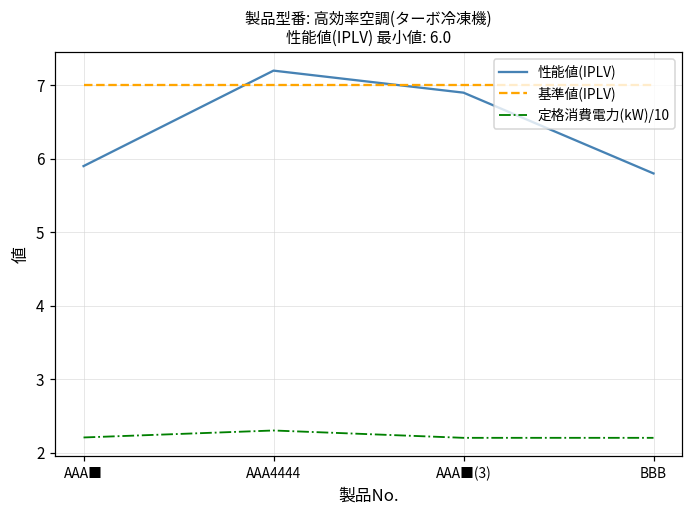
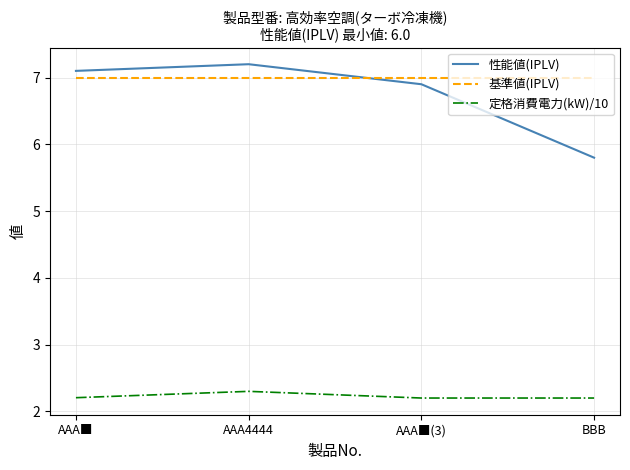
  {
    "性能値(IPLV)": {
-     "AAA■": 5.9,
+     "AAA■": 7.1,
      "AAA4444": 7.2,
      "AAA■(3)": 6.9,
      "BBB": 5.8
    },
    "基準値(IPLV)": {
      "AAA■": 7.0,
      "AAA4444": 7.0,
      "AAA■(3)": 7.0
    },
    "定格消費電力(kW)/10": {
      "AAA■": 2.2,
      "AAA4444": 2.3,
      "AAA■(3)": 2.2,
      "BBB": 2.2
    }
  }
